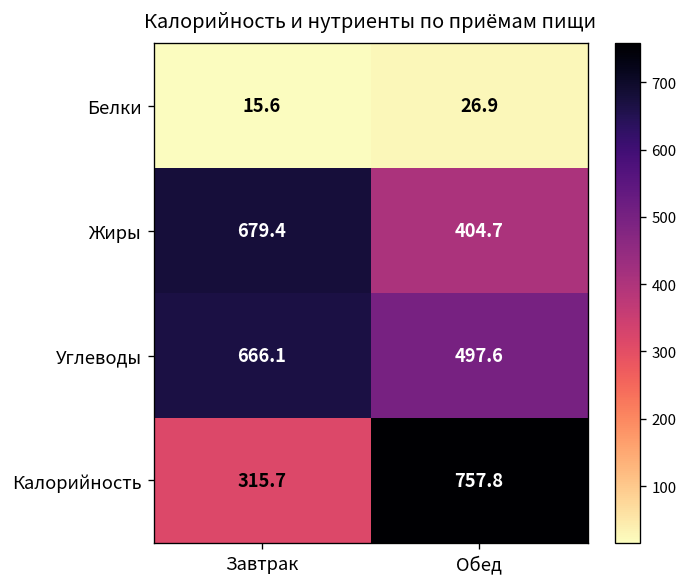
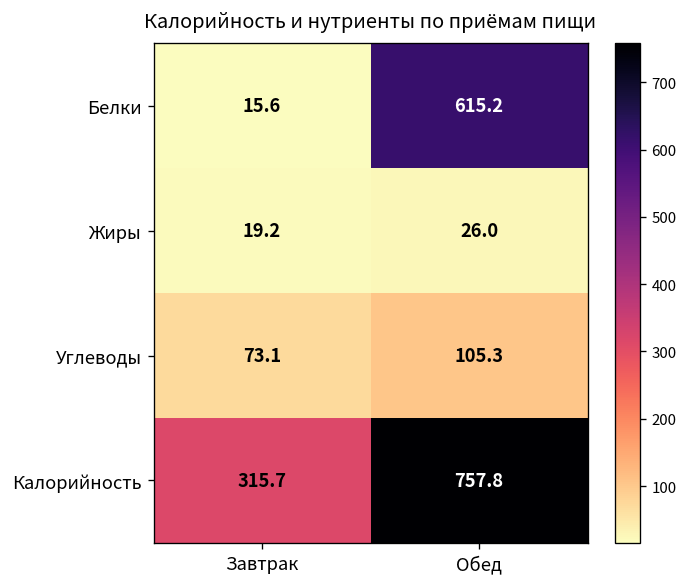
  {
    "Белки": {
      "Завтрак": 15.6,
-     "Обед": 26.9
+     "Обед": 615.2
    },
    "Жиры": {
-     "Завтрак": 679.4,
-     "Обед": 404.7
+     "Завтрак": 19.2,
+     "Обед": 26.0
    },
    "Углеводы": {
-     "Завтрак": 666.1,
-     "Обед": 497.6
+     "Завтрак": 73.1,
+     "Обед": 105.3
    },
    "Калорийность": {
      "Завтрак": 315.7,
      "Обед": 757.8
    }
  }
